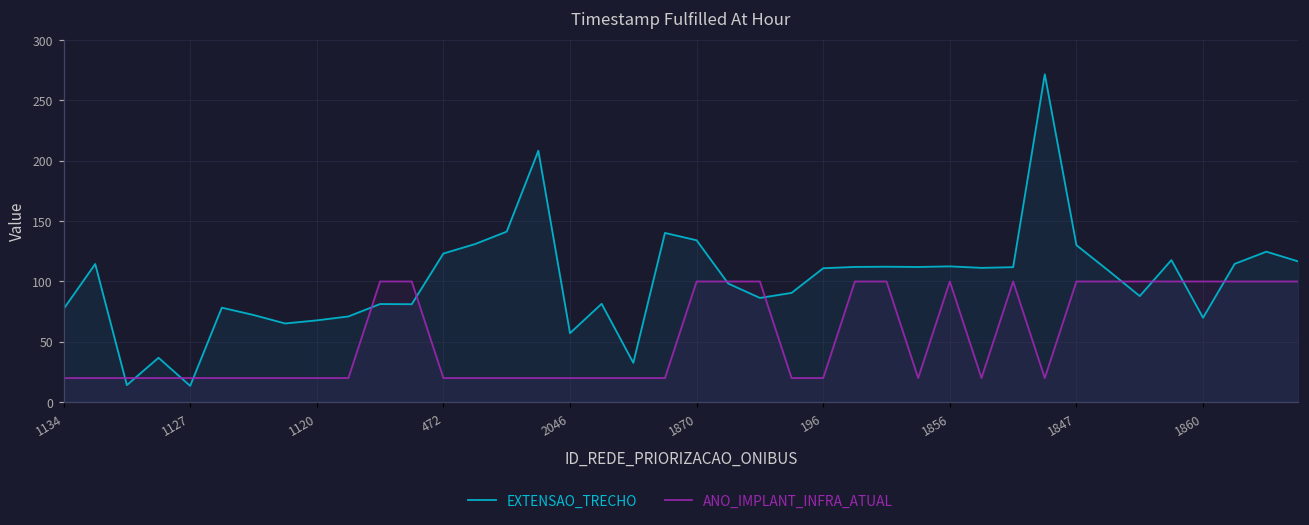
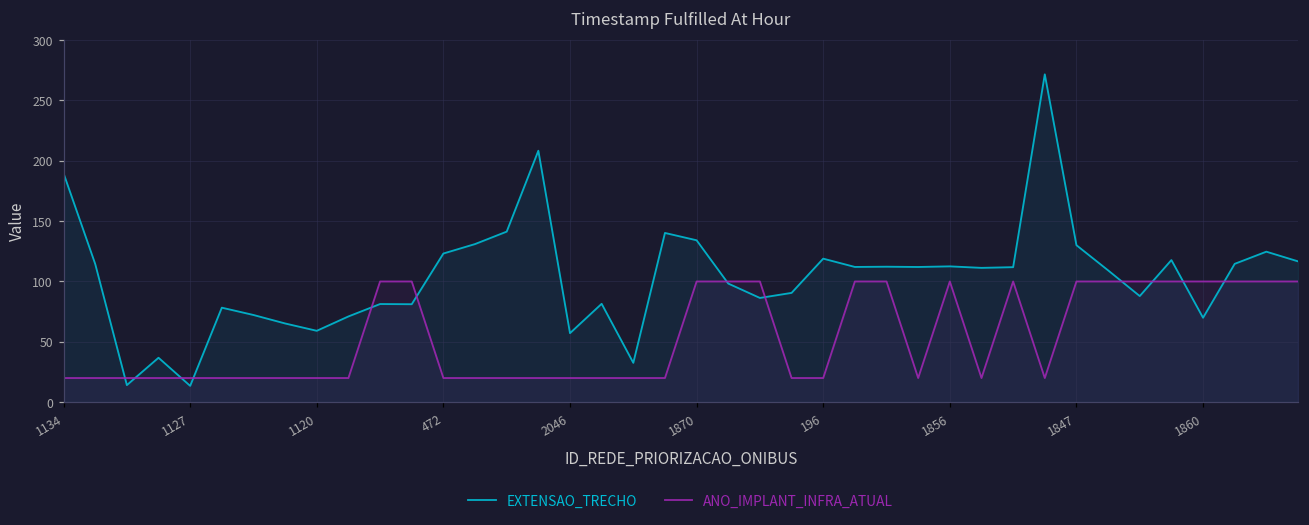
  {
    "EXTENSAO_TRECHO": {
-     "1134": 77,
+     "1134": 190,
      "1127": 14,
-     "1120": 68,
+     "1120": 59,
      "472": 123,
      "2046": 57,
      "1870": 134,
-     "196": 111,
+     "196": 119,
      "1856": 113,
      "1847": 130,
      "1860": 70
    },
    "ANO_IMPLANT_INFRA_ATUAL": {
      "1134": 20,
      "1127": 20,
      "1120": 20,
      "472": 20,
      "2046": 20,
      "1870": 100,
      "196": 20,
      "1856": 100,
      "1847": 100,
      "1860": 100
    }
  }
